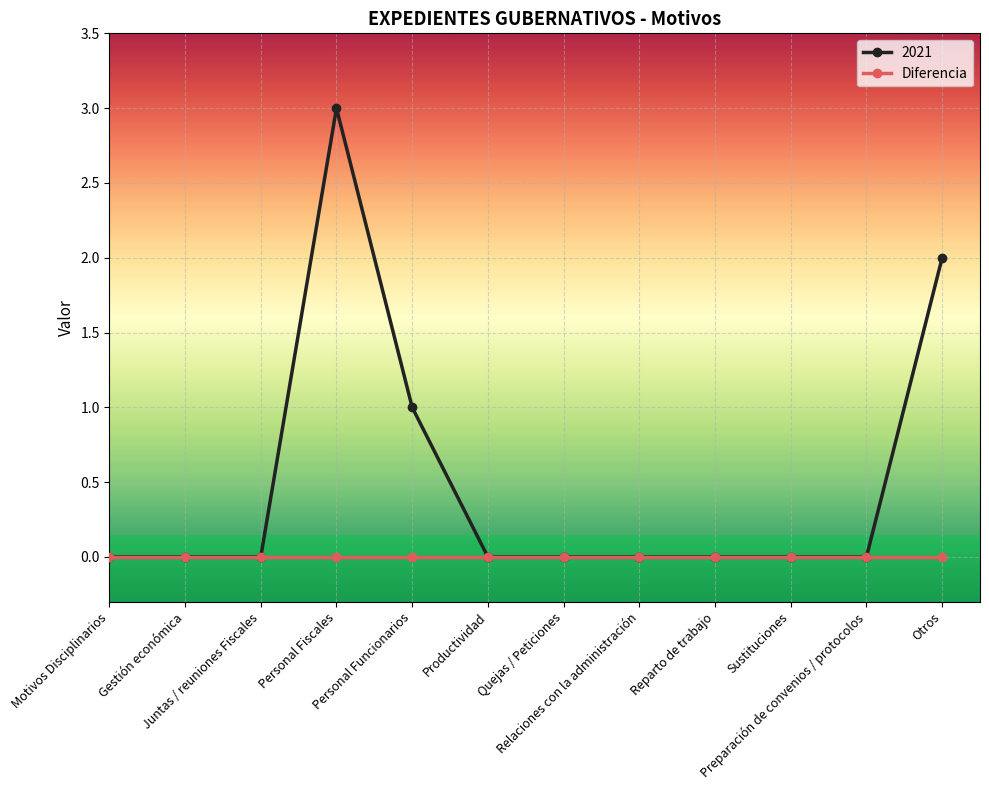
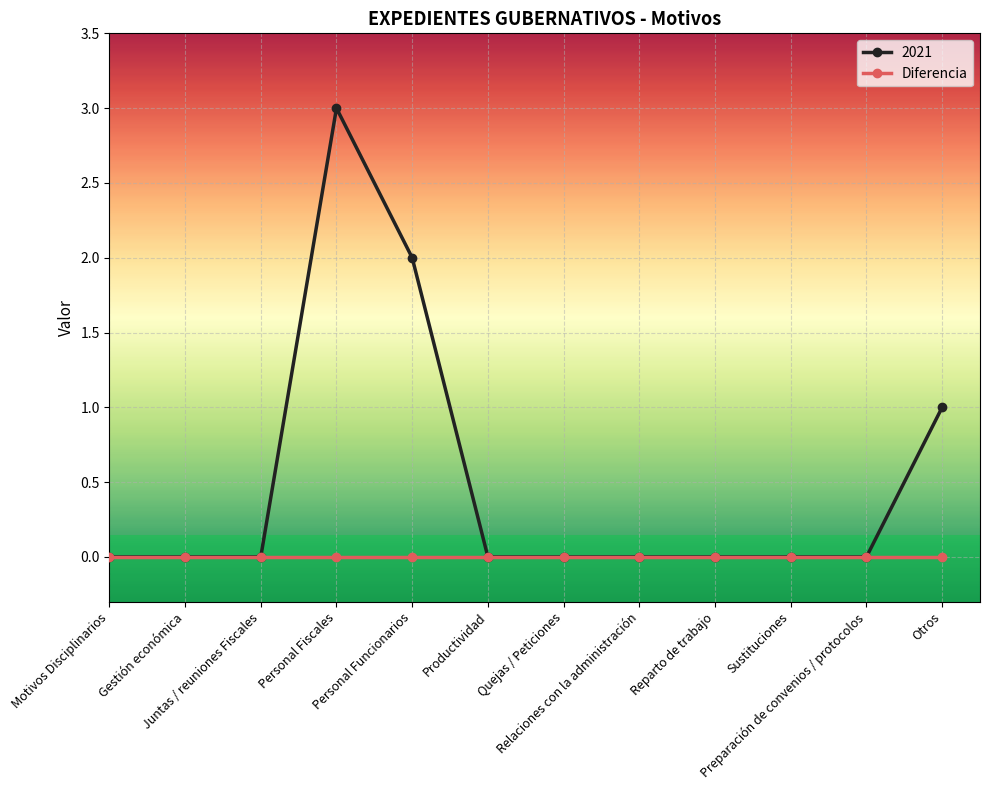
  {
    "2021": {
      "Personal Fiscales": 3,
-     "Personal Funcionarios": 1,
-     "Otros": 2
+     "Personal Funcionarios": 2,
+     "Otros": 1
    },
    "Diferencia": {
      "Personal Fiscales": 0,
      "Personal Funcionarios": 0,
      "Otros": 0
    }
  }
